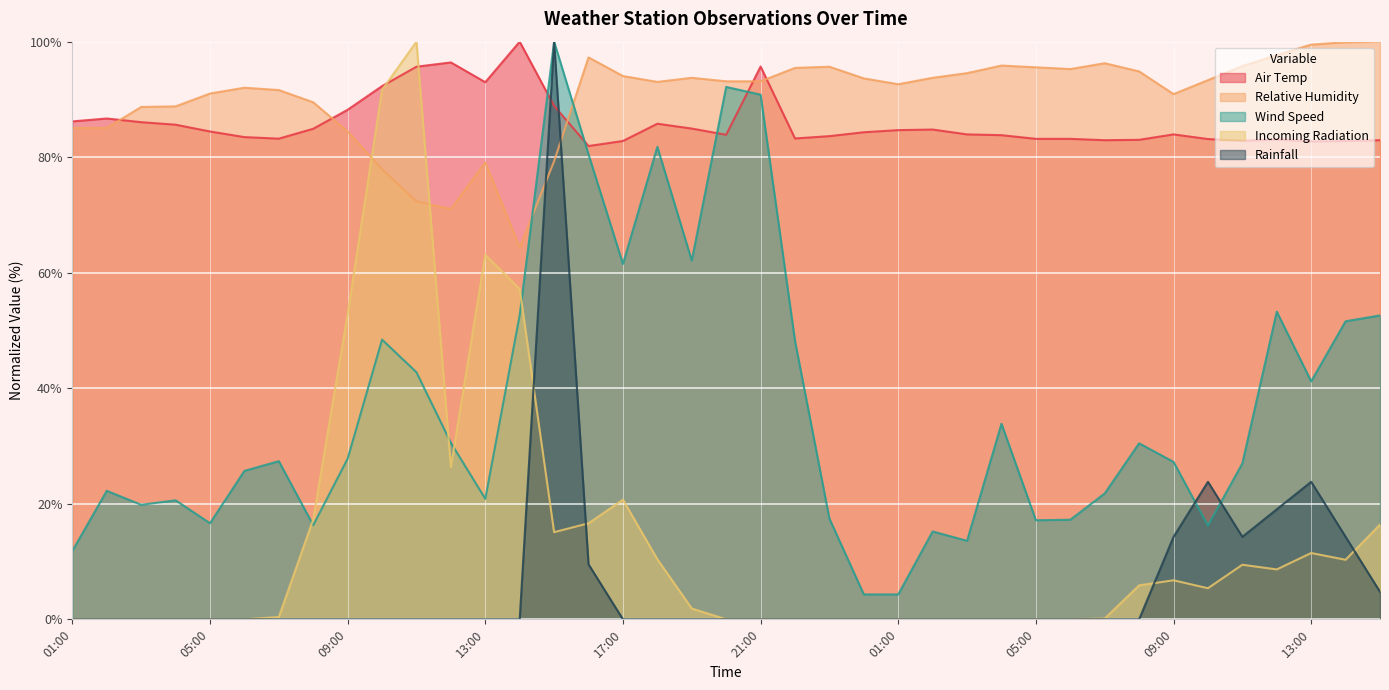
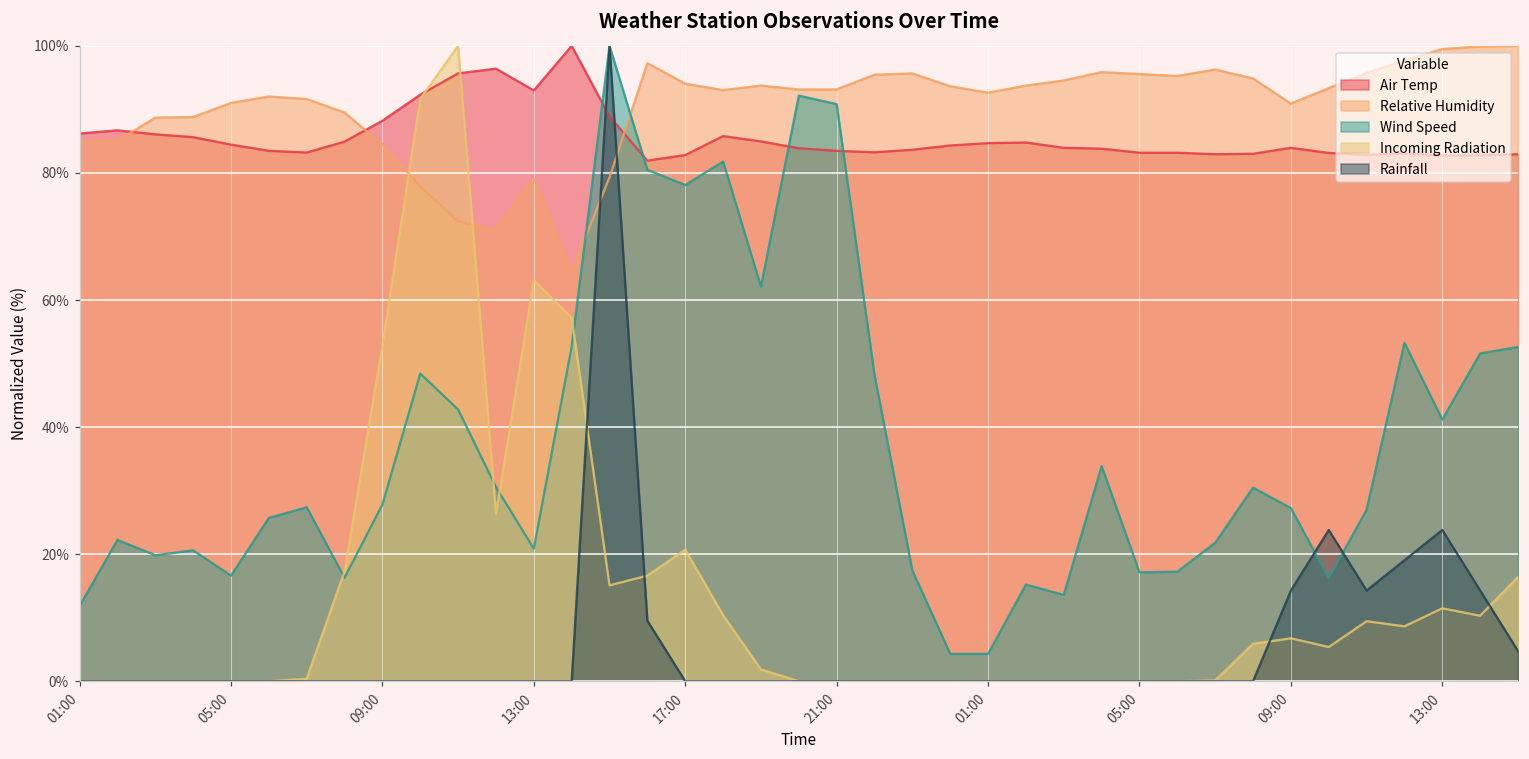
  {
    "Air Temp": {
      "17:00": "83%",
-     "21:00": "96%"
+     "21:00": "83%"
    },
    "Wind Speed": {
-     "17:00": "62%",
+     "17:00": "78%",
      "21:00": "91%"
    },
    "Rainfall": {
      "17:00": "0%"
    }
  }
